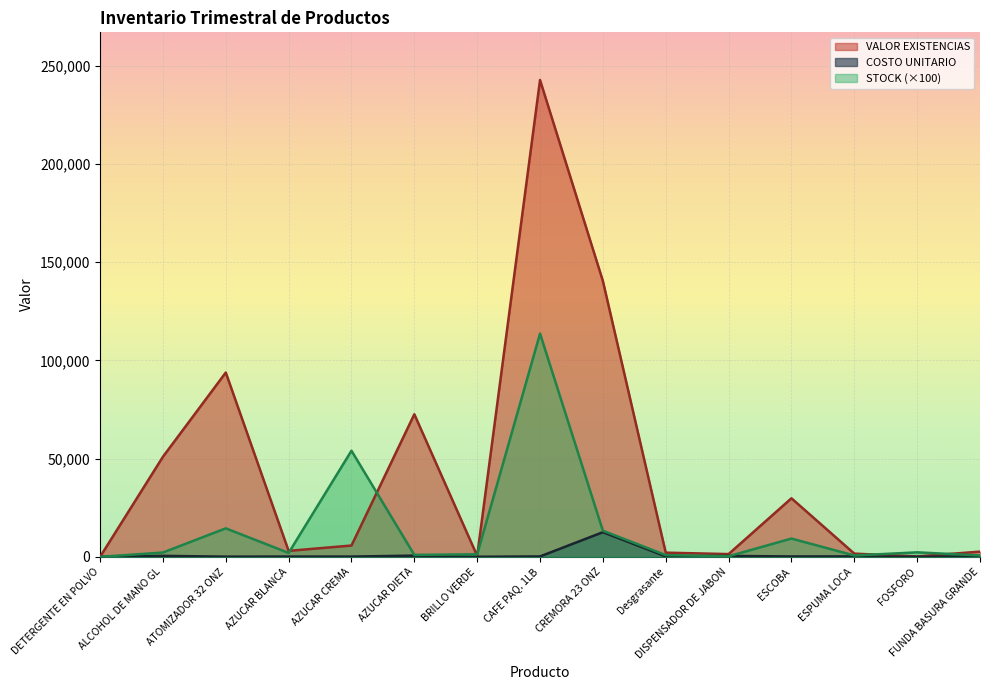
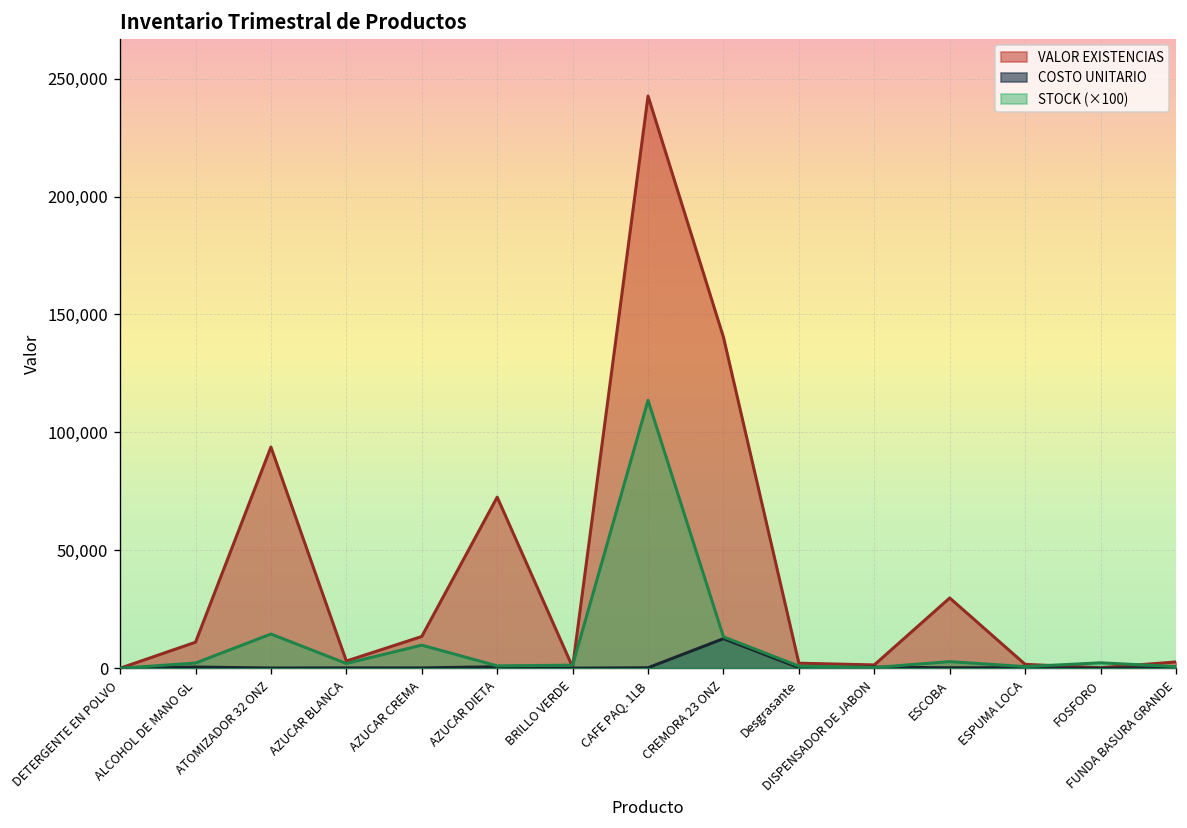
  {
    "VALOR EXISTENCIAS": {
-     "ALCOHOL DE MANO GL": "51,000",
+     "ALCOHOL DE MANO GL": "11,000",
      "ATOMIZADOR 32 ONZ": "94,000",
-     "AZUCAR CREMA": "6,000",
+     "AZUCAR CREMA": "13,000",
      "AZUCAR DIETA": "73,000",
      "CAFE PAQ. 1LB": "243,000",
      "CREMORA 23 ONZ": "140,000",
      "ESCOBA": "30,000",
      "FUNDA BASURA GRANDE": "3,000"
    },
    "COSTO UNITARIO": {
      "ALCOHOL DE MANO GL": "1,000",
      "ATOMIZADOR 32 ONZ": "0",
      "AZUCAR BLANCA": "0",
      "AZUCAR CREMA": "0",
      "CAFE PAQ. 1LB": "0",
      "ESCOBA": "0"
    },
    "STOCK (×100)": {
      "ALCOHOL DE MANO GL": "2,000",
      "ATOMIZADOR 32 ONZ": "15,000",
-     "AZUCAR CREMA": "54,000",
+     "AZUCAR CREMA": "10,000",
      "CAFE PAQ. 1LB": "114,000",
-     "ESCOBA": "9,000",
+     "ESCOBA": "3,000",
      "FOSFORO": "2,000"
    }
  }
